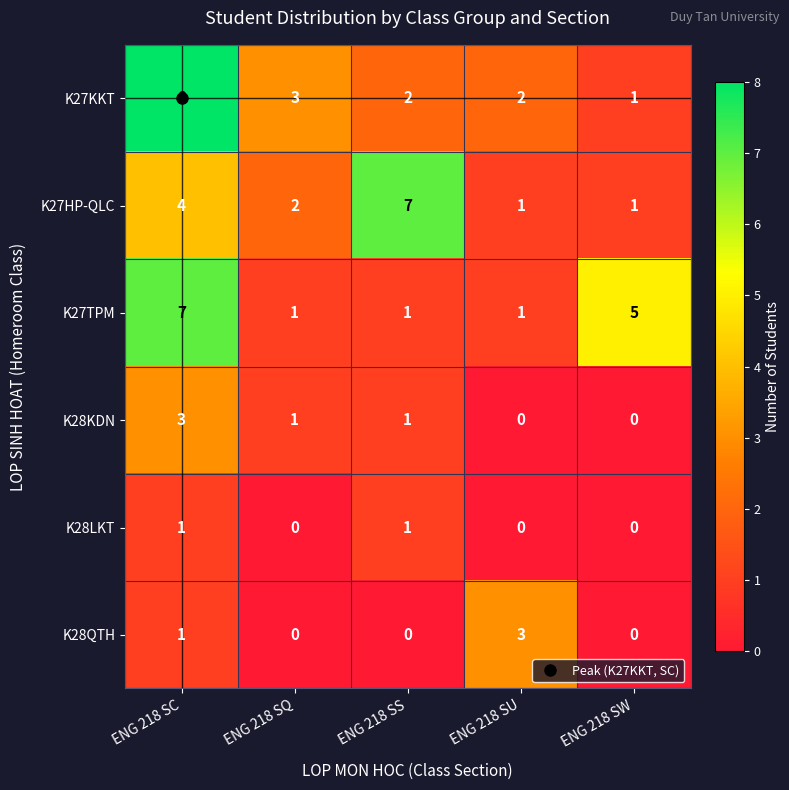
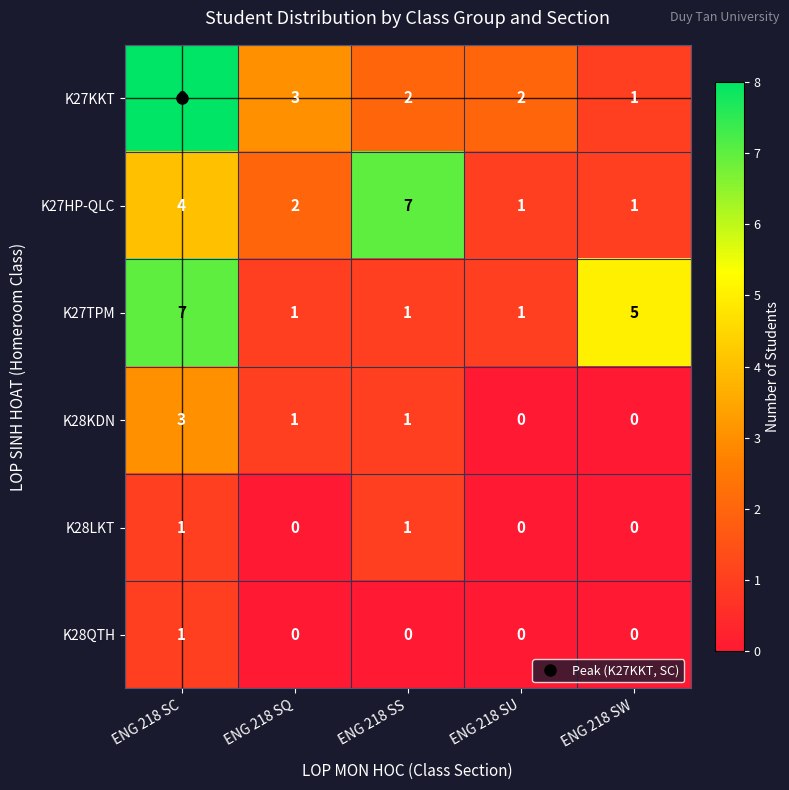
  {
    "K27KKT": {
      "ENG 218 SQ": 3,
      "ENG 218 SS": 2,
      "ENG 218 SU": 2,
      "ENG 218 SW": 1
    },
    "K27HP-QLC": {
      "ENG 218 SC": 4,
      "ENG 218 SQ": 2,
      "ENG 218 SS": 7,
      "ENG 218 SU": 1,
      "ENG 218 SW": 1
    },
    "K27TPM": {
      "ENG 218 SC": 7,
      "ENG 218 SQ": 1,
      "ENG 218 SS": 1,
      "ENG 218 SU": 1,
      "ENG 218 SW": 5
    },
    "K28KDN": {
      "ENG 218 SC": 3,
      "ENG 218 SQ": 1,
      "ENG 218 SS": 1,
      "ENG 218 SU": 0,
      "ENG 218 SW": 0
    },
    "K28LKT": {
      "ENG 218 SC": 1,
      "ENG 218 SQ": 0,
      "ENG 218 SS": 1,
      "ENG 218 SU": 0,
      "ENG 218 SW": 0
    },
    "K28QTH": {
      "ENG 218 SC": 1,
      "ENG 218 SQ": 0,
      "ENG 218 SS": 0,
-     "ENG 218 SU": 3,
+     "ENG 218 SU": 0,
      "ENG 218 SW": 0
    }
  }
